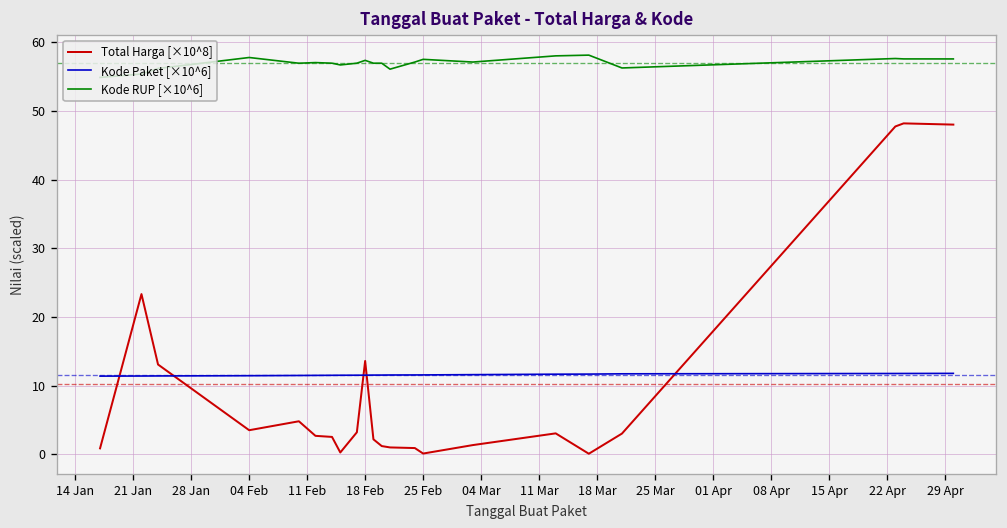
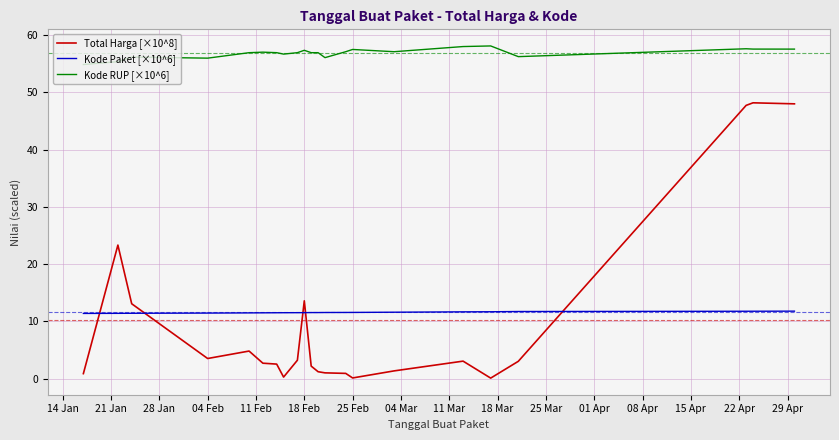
  {
    "Total Harga [×10^8]": {
      "04 Feb": 3,
      "18 Feb": 14,
      "25 Feb": 0
    },
    "Kode Paket [×10^6]": {
      "04 Feb": 11,
      "18 Feb": 12,
      "25 Feb": 12
    },
    "Kode RUP [×10^6]": {
-     "04 Feb": 58,
+     "04 Feb": 56,
      "18 Feb": 57,
      "25 Feb": 58
    }
  }
